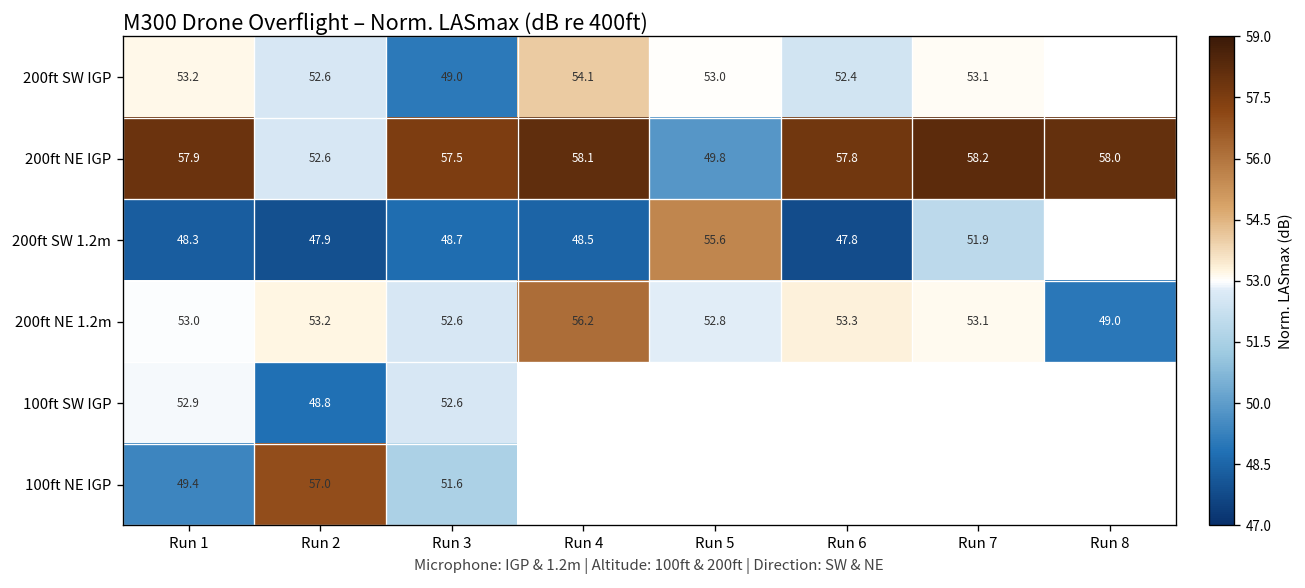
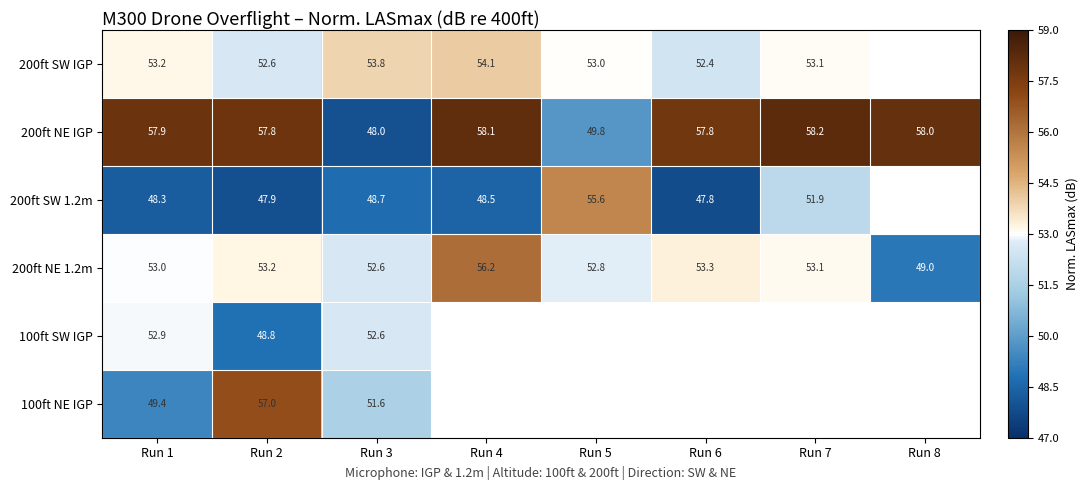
  {
    "200ft SW IGP": {
      "Run 1": 53.2,
      "Run 2": 52.6,
-     "Run 3": 49.0,
+     "Run 3": 53.8,
      "Run 4": 54.1,
      "Run 5": 53.0,
      "Run 6": 52.4,
      "Run 7": 53.1
    },
    "200ft NE IGP": {
      "Run 1": 57.9,
-     "Run 2": 52.6,
-     "Run 3": 57.5,
+     "Run 2": 57.8,
+     "Run 3": 48.0,
      "Run 4": 58.1,
      "Run 5": 49.8,
      "Run 6": 57.8,
      "Run 7": 58.2,
      "Run 8": 58.0
    },
    "200ft SW 1.2m": {
      "Run 1": 48.3,
      "Run 2": 47.9,
      "Run 3": 48.7,
      "Run 4": 48.5,
      "Run 5": 55.6,
      "Run 6": 47.8,
      "Run 7": 51.9
    },
    "200ft NE 1.2m": {
      "Run 1": 53.0,
      "Run 2": 53.2,
      "Run 3": 52.6,
      "Run 4": 56.2,
      "Run 5": 52.8,
      "Run 6": 53.3,
      "Run 7": 53.1,
      "Run 8": 49.0
    },
    "100ft SW IGP": {
      "Run 1": 52.9,
      "Run 2": 48.8,
      "Run 3": 52.6
    },
    "100ft NE IGP": {
      "Run 1": 49.4,
      "Run 2": 57.0,
      "Run 3": 51.6
    }
  }
